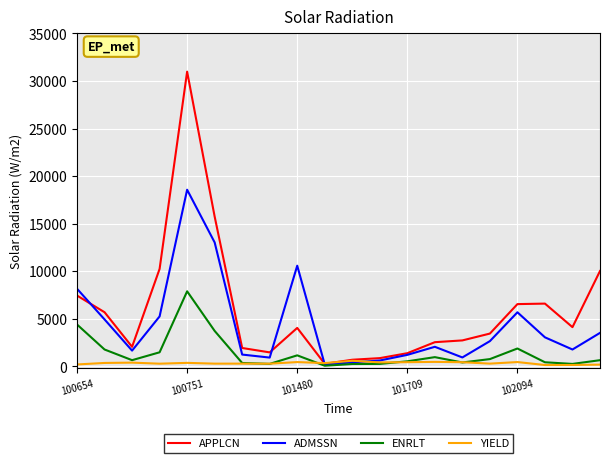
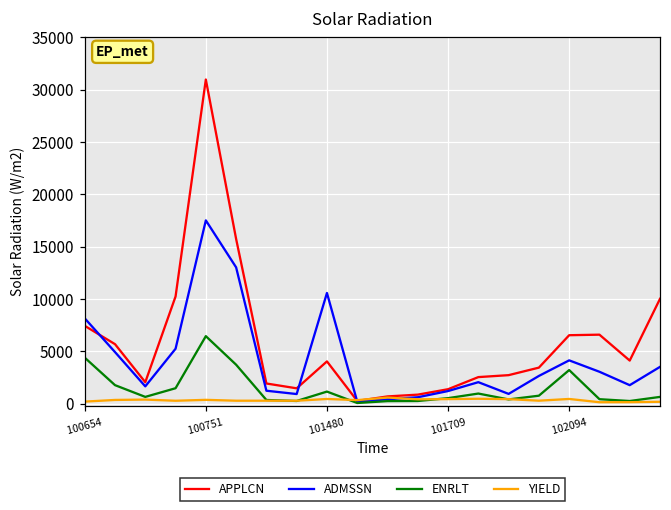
  {
    "APPLCN": {
      "100654": 7000,
      "100751": 31000,
      "101480": 4000,
      "102094": 7000
    },
    "ADMSSN": {
      "100654": 8000,
-     "100751": 19000,
+     "100751": 18000,
      "101480": 11000,
-     "102094": 6000
+     "102094": 4000
    },
    "ENRLT": {
      "100654": 4000,
-     "100751": 8000,
+     "100751": 6000,
      "101480": 1000,
-     "102094": 2000
+     "102094": 3000
    },
    "YIELD": {
      "100654": 0,
      "100751": 0,
      "101480": 0,
      "102094": 0
    }
  }
